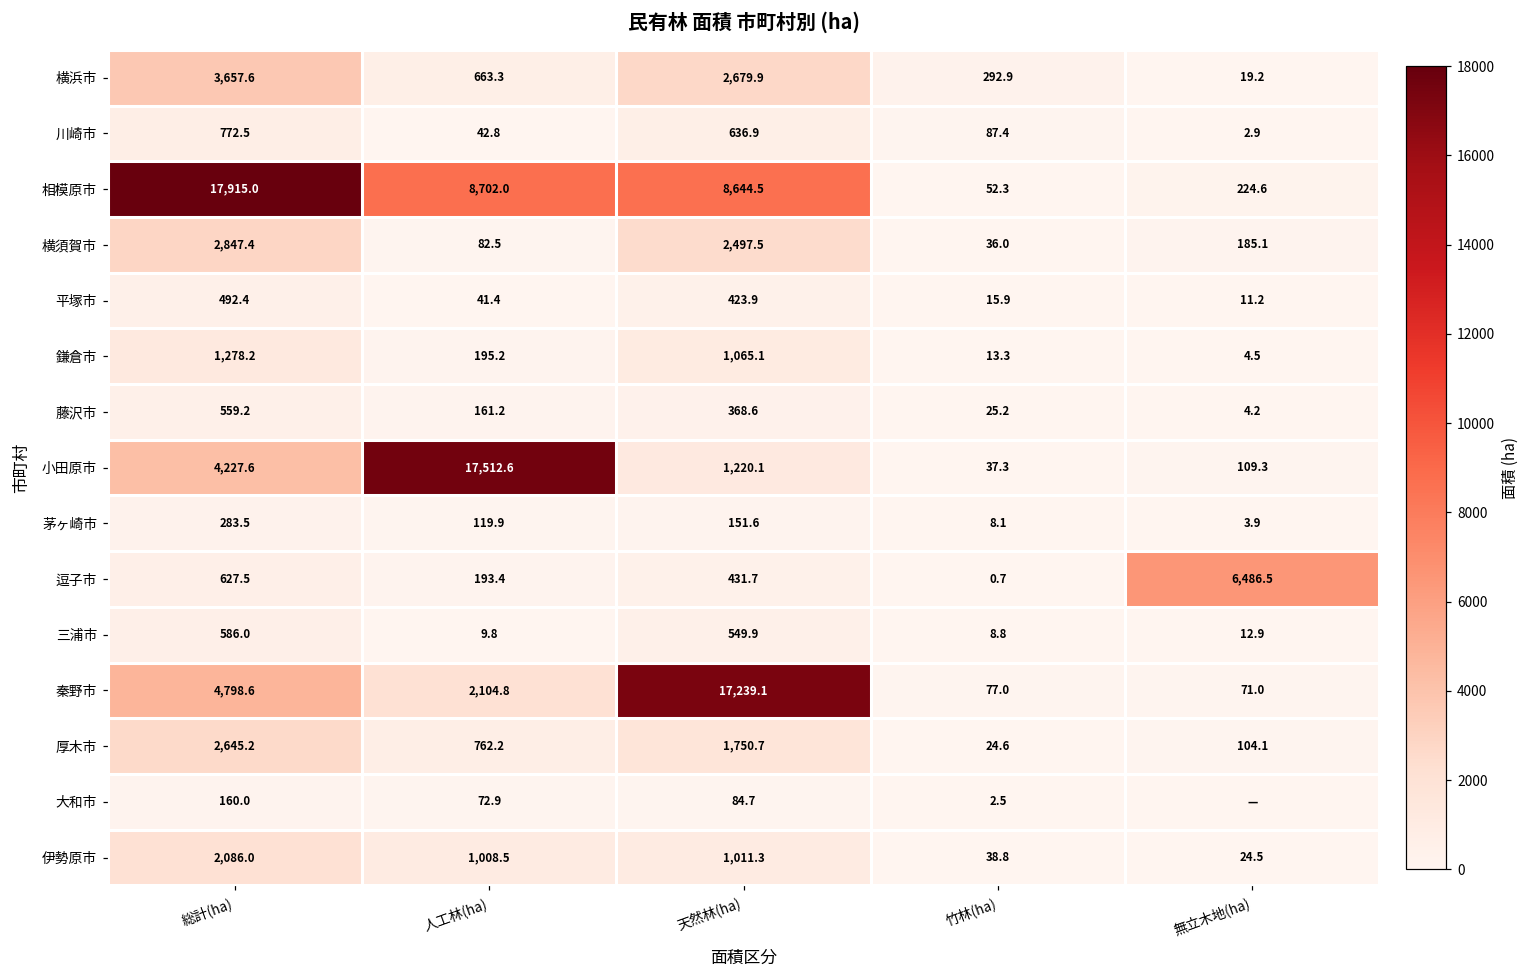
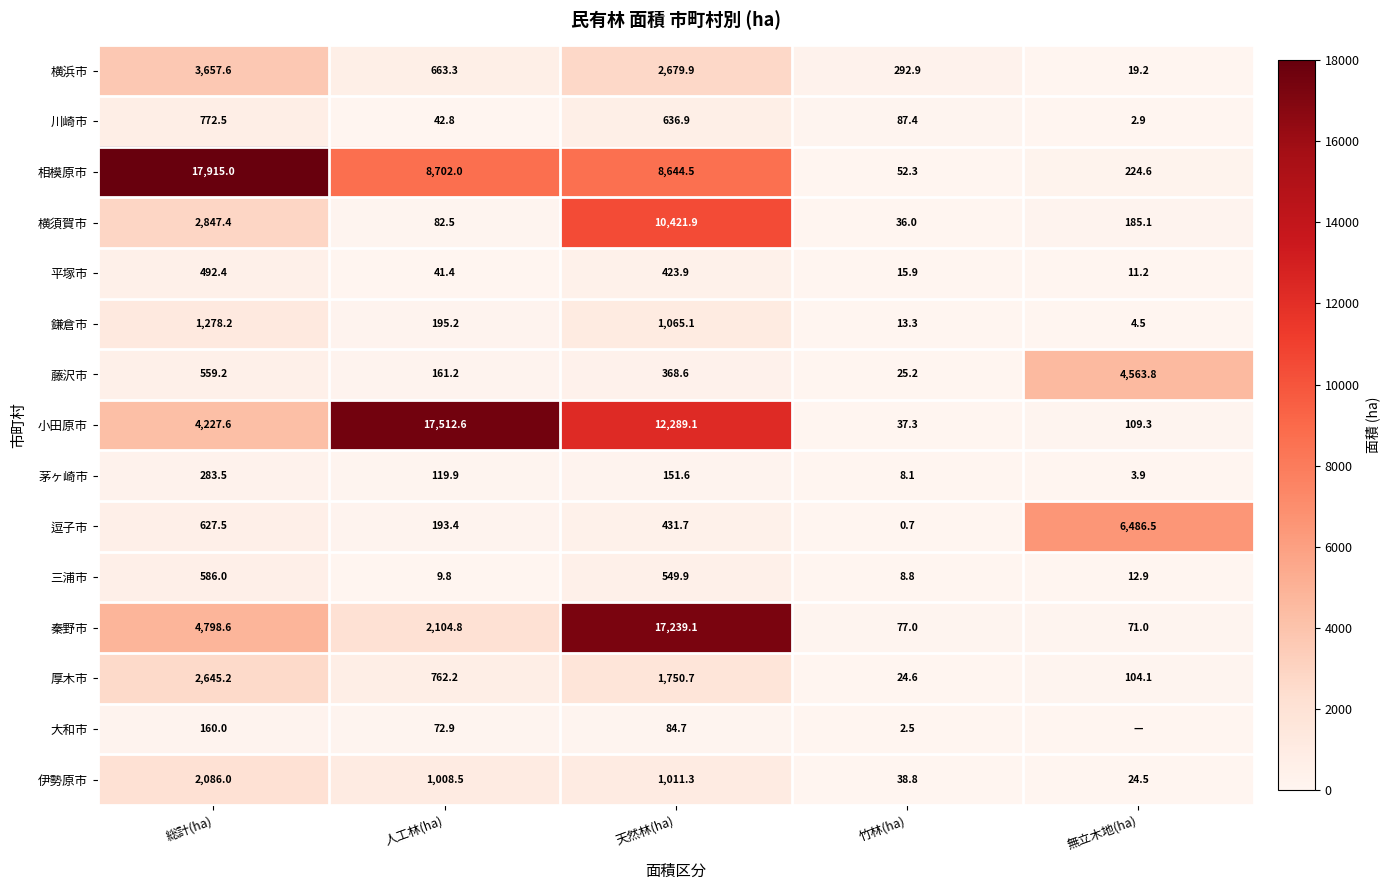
  {
    "横浜市": {
      "総計(ha)": "3,657.6",
      "人工林(ha)": "663.3",
      "天然林(ha)": "2,679.9",
      "竹林(ha)": "292.9",
      "無立木地(ha)": "19.2"
    },
    "川崎市": {
      "総計(ha)": "772.5",
      "人工林(ha)": "42.8",
      "天然林(ha)": "636.9",
      "竹林(ha)": "87.4",
      "無立木地(ha)": "2.9"
    },
    "相模原市": {
      "総計(ha)": "17,915.0",
      "人工林(ha)": "8,702.0",
      "天然林(ha)": "8,644.5",
      "竹林(ha)": "52.3",
      "無立木地(ha)": "224.6"
    },
    "横須賀市": {
      "総計(ha)": "2,847.4",
      "人工林(ha)": "82.5",
-     "天然林(ha)": "2,497.5",
+     "天然林(ha)": "10,421.9",
      "竹林(ha)": "36.0",
      "無立木地(ha)": "185.1"
    },
    "平塚市": {
      "総計(ha)": "492.4",
      "人工林(ha)": "41.4",
      "天然林(ha)": "423.9",
      "竹林(ha)": "15.9",
      "無立木地(ha)": "11.2"
    },
    "鎌倉市": {
      "総計(ha)": "1,278.2",
      "人工林(ha)": "195.2",
      "天然林(ha)": "1,065.1",
      "竹林(ha)": "13.3",
      "無立木地(ha)": "4.5"
    },
    "藤沢市": {
      "総計(ha)": "559.2",
      "人工林(ha)": "161.2",
      "天然林(ha)": "368.6",
      "竹林(ha)": "25.2",
-     "無立木地(ha)": "4.2"
+     "無立木地(ha)": "4,563.8"
    },
    "小田原市": {
      "総計(ha)": "4,227.6",
      "人工林(ha)": "17,512.6",
-     "天然林(ha)": "1,220.1",
+     "天然林(ha)": "12,289.1",
      "竹林(ha)": "37.3",
      "無立木地(ha)": "109.3"
    },
    "茅ヶ崎市": {
      "総計(ha)": "283.5",
      "人工林(ha)": "119.9",
      "天然林(ha)": "151.6",
      "竹林(ha)": "8.1",
      "無立木地(ha)": "3.9"
    },
    "逗子市": {
      "総計(ha)": "627.5",
      "人工林(ha)": "193.4",
      "天然林(ha)": "431.7",
      "竹林(ha)": "0.7",
      "無立木地(ha)": "6,486.5"
    },
    "三浦市": {
      "総計(ha)": "586.0",
      "人工林(ha)": "9.8",
      "天然林(ha)": "549.9",
      "竹林(ha)": "8.8",
      "無立木地(ha)": "12.9"
    },
    "秦野市": {
      "総計(ha)": "4,798.6",
      "人工林(ha)": "2,104.8",
      "天然林(ha)": "17,239.1",
      "竹林(ha)": "77.0",
      "無立木地(ha)": "71.0"
    },
    "厚木市": {
      "総計(ha)": "2,645.2",
      "人工林(ha)": "762.2",
      "天然林(ha)": "1,750.7",
      "竹林(ha)": "24.6",
      "無立木地(ha)": "104.1"
    },
    "大和市": {
      "総計(ha)": "160.0",
      "人工林(ha)": "72.9",
      "天然林(ha)": "84.7",
      "竹林(ha)": "2.5"
    },
    "伊勢原市": {
      "総計(ha)": "2,086.0",
      "人工林(ha)": "1,008.5",
      "天然林(ha)": "1,011.3",
      "竹林(ha)": "38.8",
      "無立木地(ha)": "24.5"
    }
  }
